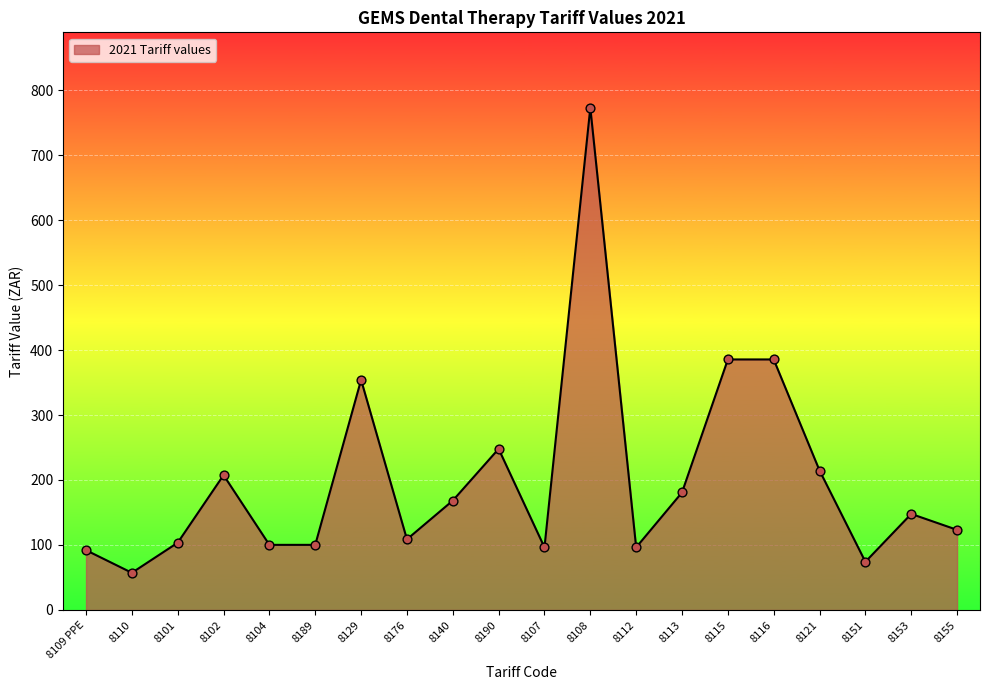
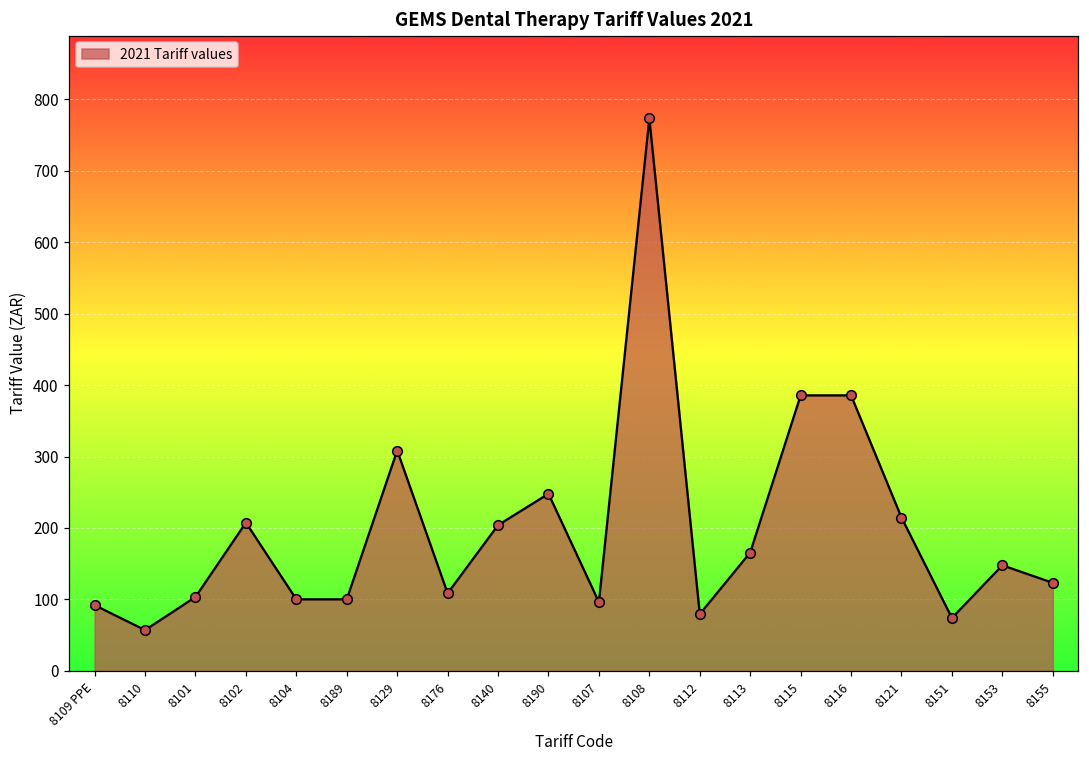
  {
    "8109 PPE": 90,
    "8110": 60,
    "8101": 100,
    "8102": 210,
    "8104": 100,
    "8189": 100,
-   "8129": 350,
+   "8129": 310,
    "8176": 110,
-   "8140": 170,
+   "8140": 200,
    "8190": 250,
    "8107": 100,
    "8108": 770,
-   "8112": 100,
-   "8113": 180,
+   "8112": 80,
+   "8113": 170,
    "8115": 390,
    "8116": 390,
    "8121": 210,
    "8151": 70,
    "8153": 150,
    "8155": 120
  }
